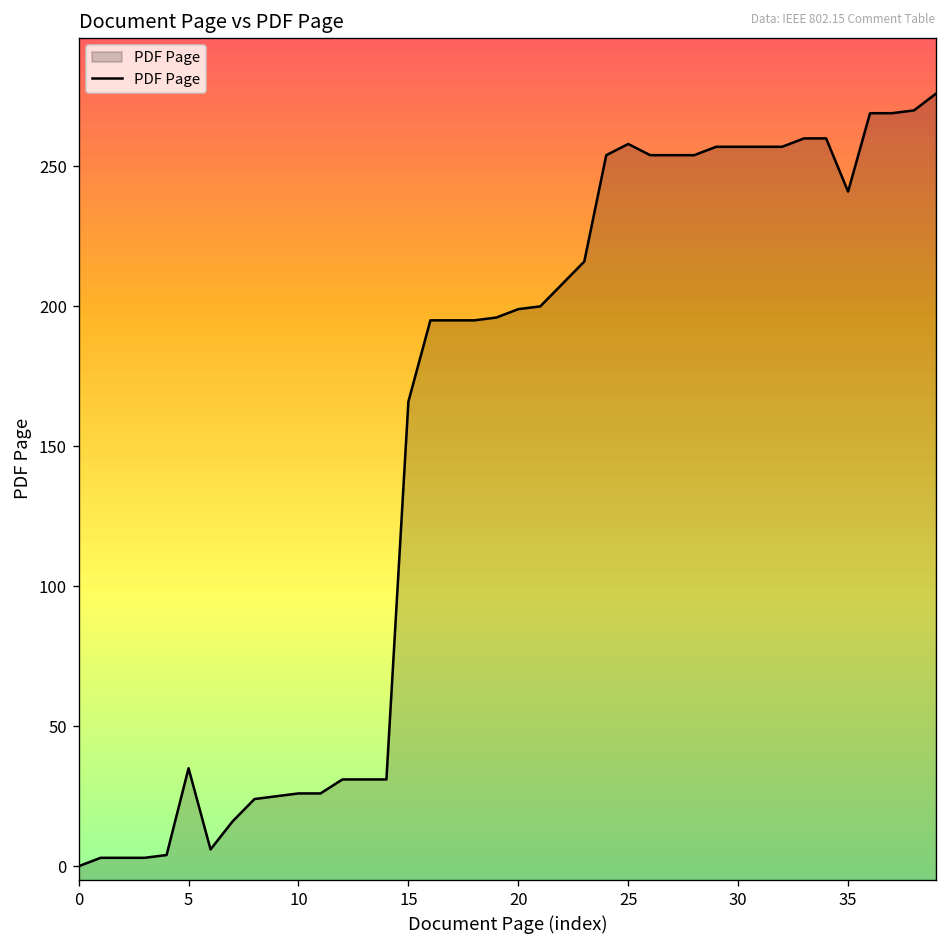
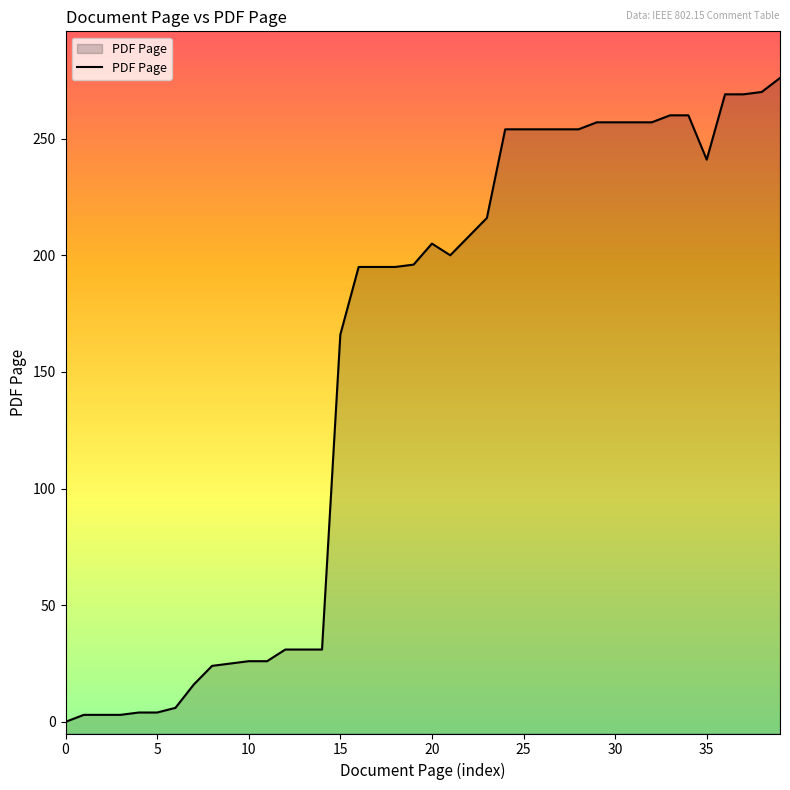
  {
    "0": 0,
-   "5": 35,
+   "5": 4,
    "10": 26,
    "15": 166,
-   "20": 199,
-   "25": 258,
+   "20": 205,
+   "25": 254,
    "30": 257,
    "35": 241
  }
